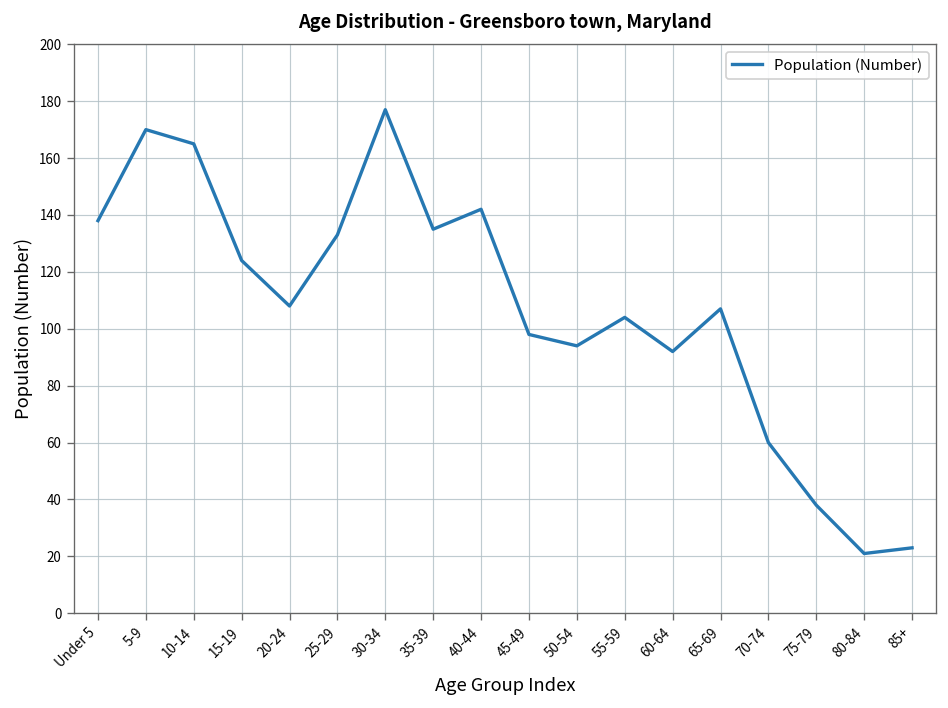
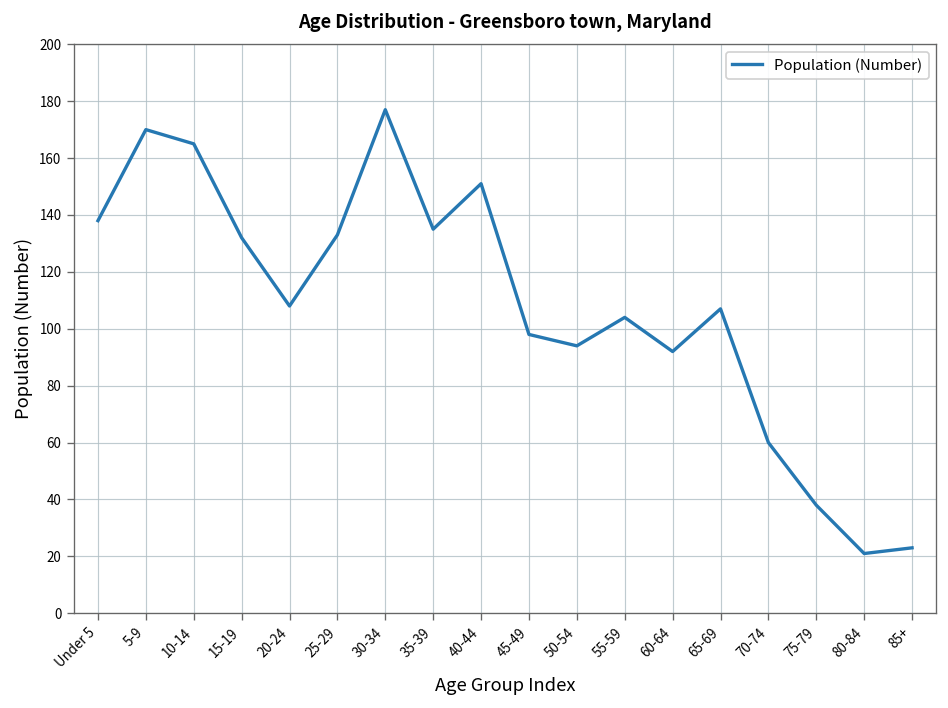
  {
    "Under 5": 138,
    "5-9": 170,
    "10-14": 165,
-   "15-19": 124,
+   "15-19": 132,
    "20-24": 108,
    "25-29": 133,
    "30-34": 177,
    "35-39": 135,
-   "40-44": 142,
+   "40-44": 151,
    "45-49": 98,
    "50-54": 94,
    "55-59": 104,
    "60-64": 92,
    "65-69": 107,
    "70-74": 60,
    "75-79": 38,
    "80-84": 21,
    "85+": 23
  }
